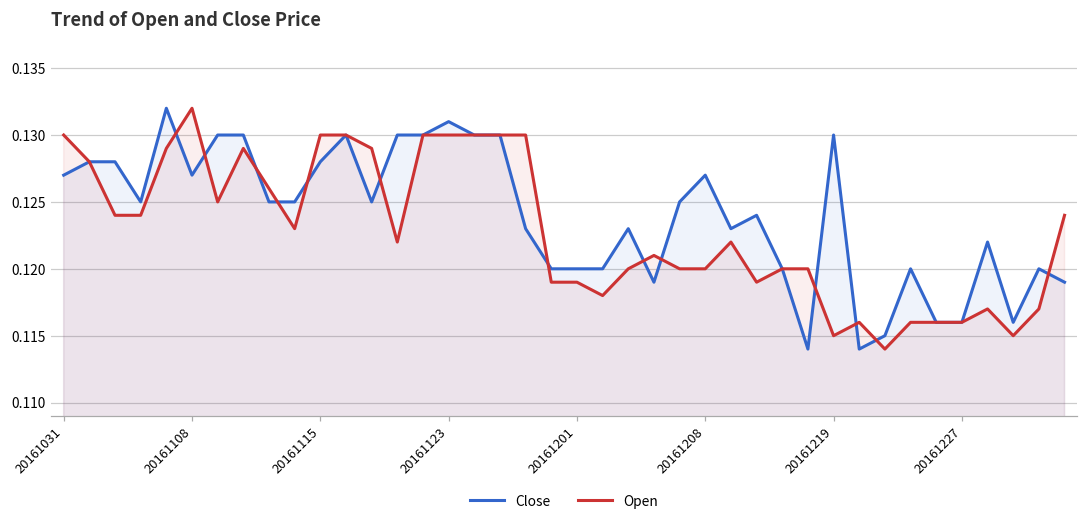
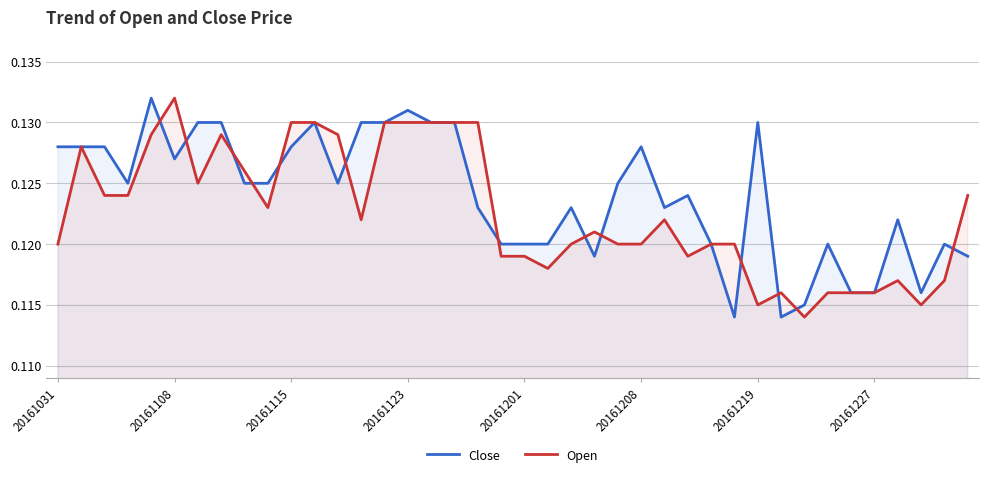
  {
    "Close": {
-     "20161031": 0.127,
+     "20161031": 0.128,
      "20161108": 0.127,
      "20161115": 0.128,
      "20161123": 0.131,
      "20161201": 0.120,
-     "20161208": 0.127,
+     "20161208": 0.128,
      "20161219": 0.130
    },
    "Open": {
-     "20161031": 0.13,
+     "20161031": 0.12,
      "20161108": 0.1320,
      "20161115": 0.13,
      "20161123": 0.13,
      "20161201": 0.1190,
      "20161208": 0.12,
      "20161219": 0.1150
    }
  }
